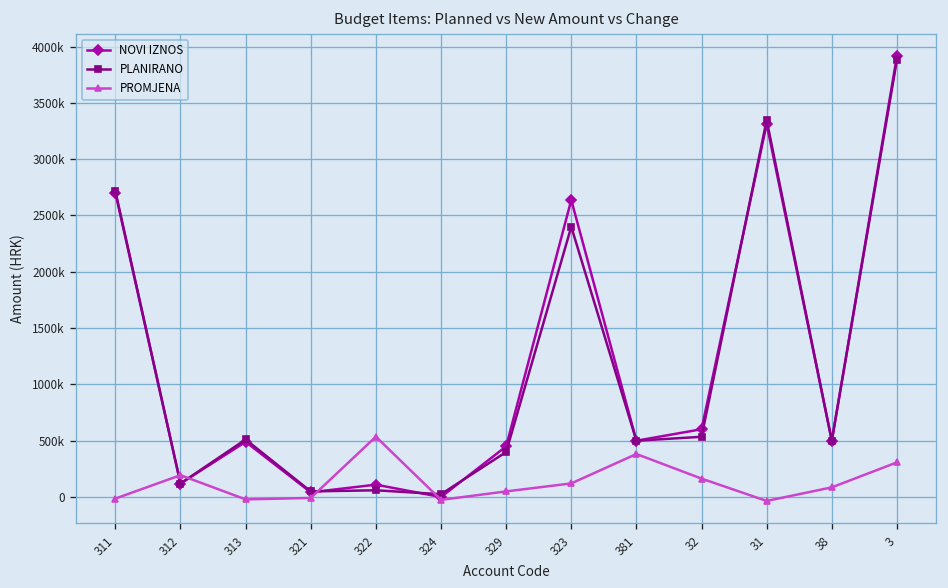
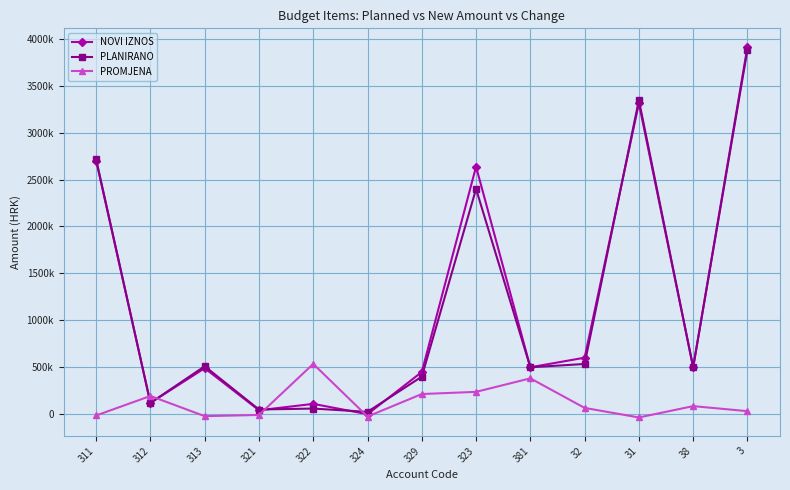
  {
    "PROMJENA": {
      "311": 0,
      "312": 200000,
      "313": 0,
      "321": 0,
      "322": 500000,
-     "329": 100000,
-     "323": 100000,
+     "329": 200000,
+     "323": 200000,
      "381": 400000,
-     "32": 200000,
+     "32": 100000,
      "31": 0,
      "38": 100000,
-     "3": 300000
+     "3": 0
    }
  }
